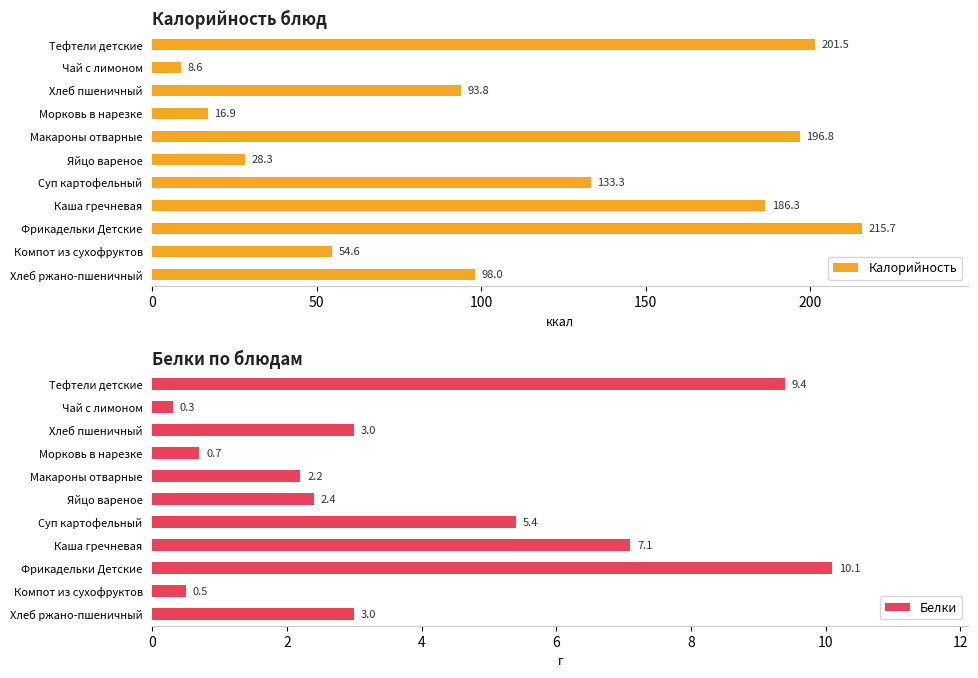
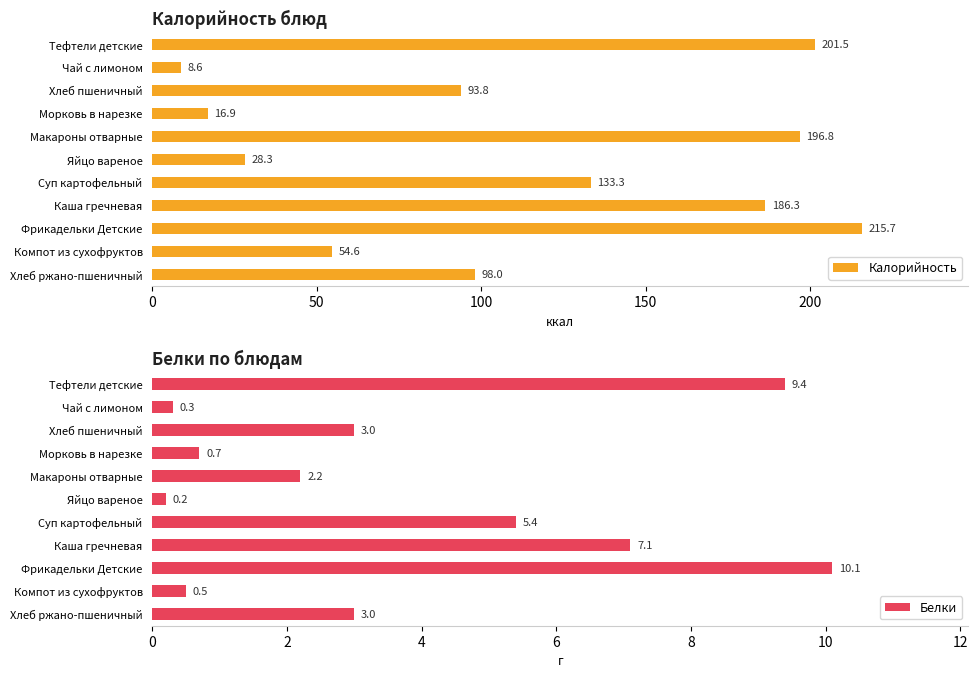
  {
    "Калорийность блюд": {
      "Тефтели детские": 201.5,
      "Чай с лимоном": 8.6,
      "Хлеб пшеничный": 93.8,
      "Морковь в нарезке": 16.9,
      "Макароны отварные": 196.8,
      "Яйцо вареное": 28.3,
      "Суп картофельный": 133.3,
      "Каша гречневая": 186.3,
      "Фрикадельки Детские": 215.7,
      "Компот из сухофруктов": 54.6,
      "Хлеб ржано-пшеничный": 98.0
    },
    "Белки по блюдам": {
      "Тефтели детские": 9.4,
      "Чай с лимоном": 0.3,
      "Хлеб пшеничный": 3.0,
      "Морковь в нарезке": 0.7,
      "Макароны отварные": 2.2,
-     "Яйцо вареное": 2.4,
+     "Яйцо вареное": 0.2,
      "Суп картофельный": 5.4,
      "Каша гречневая": 7.1,
      "Фрикадельки Детские": 10.1,
      "Компот из сухофруктов": 0.5,
      "Хлеб ржано-пшеничный": 3.0
    }
  }
